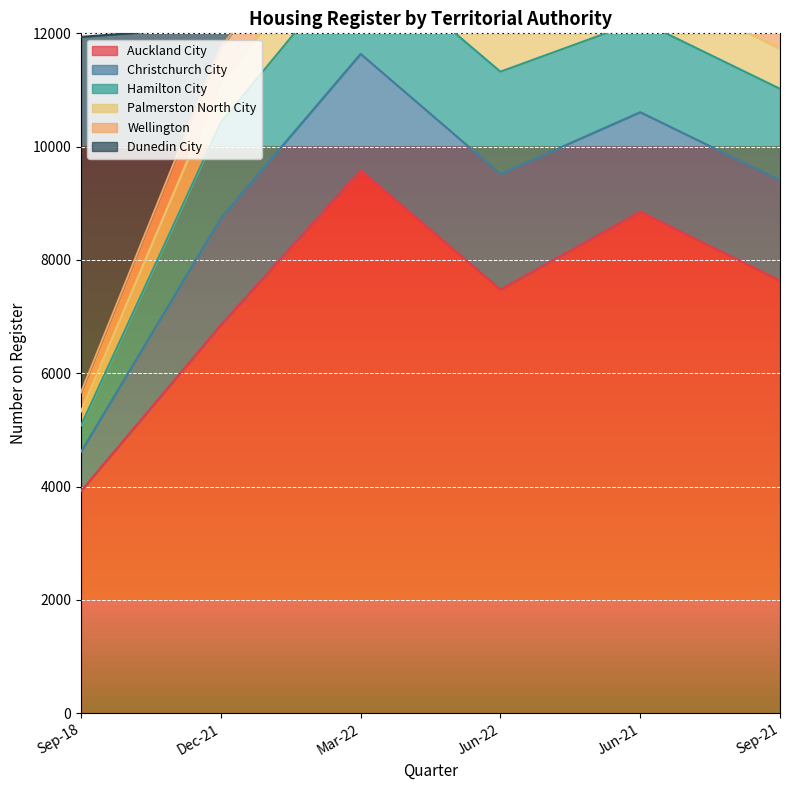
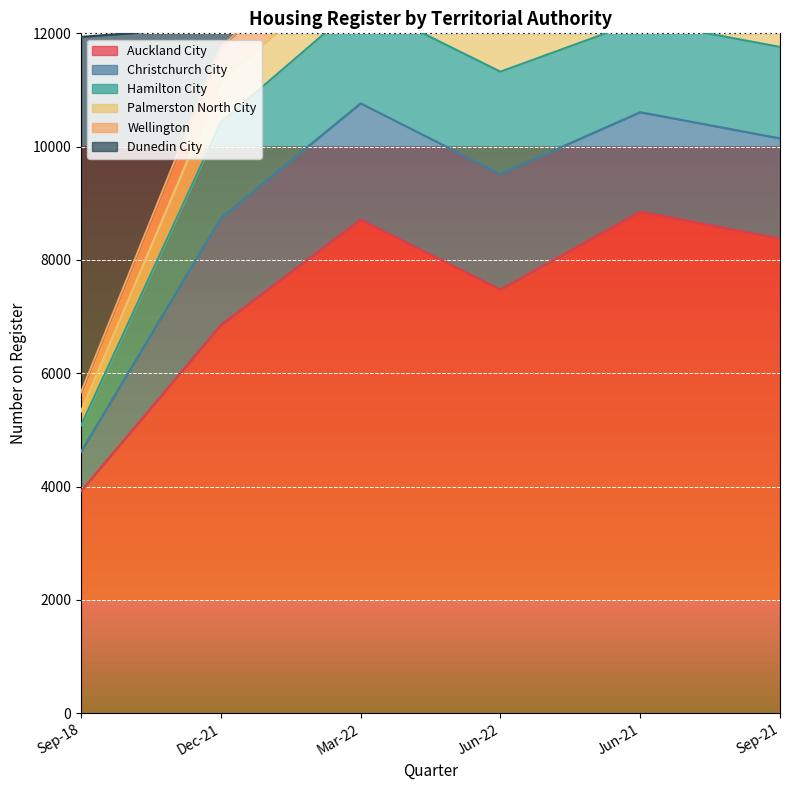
  {
    "Auckland City": {
      "Sep-18": 3900,
      "Dec-21": 6900,
-     "Mar-22": 9600,
+     "Mar-22": 8700,
      "Jun-22": 7500,
      "Jun-21": 8900,
-     "Sep-21": 7600
+     "Sep-21": 8400
    },
    "Dunedin City": {
      "Sep-18": 6300
    }
  }
